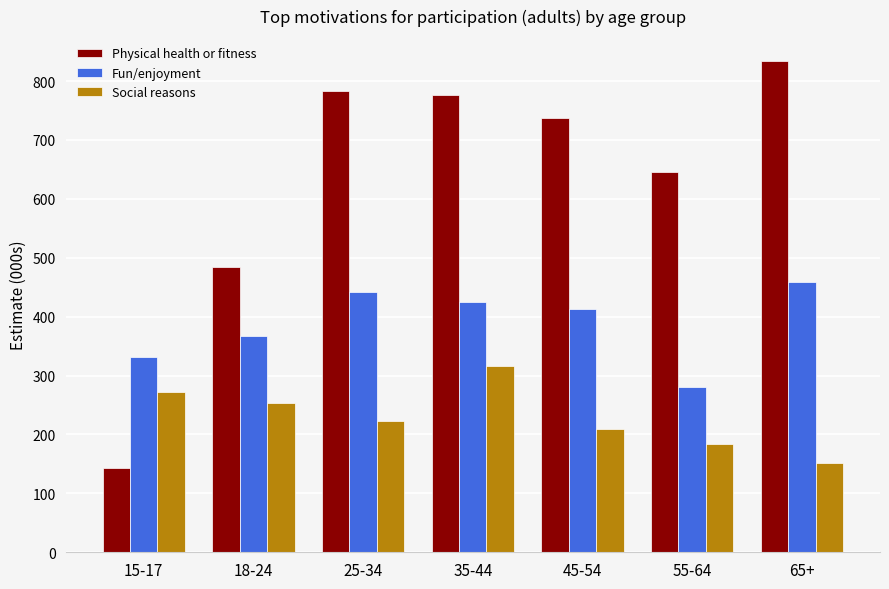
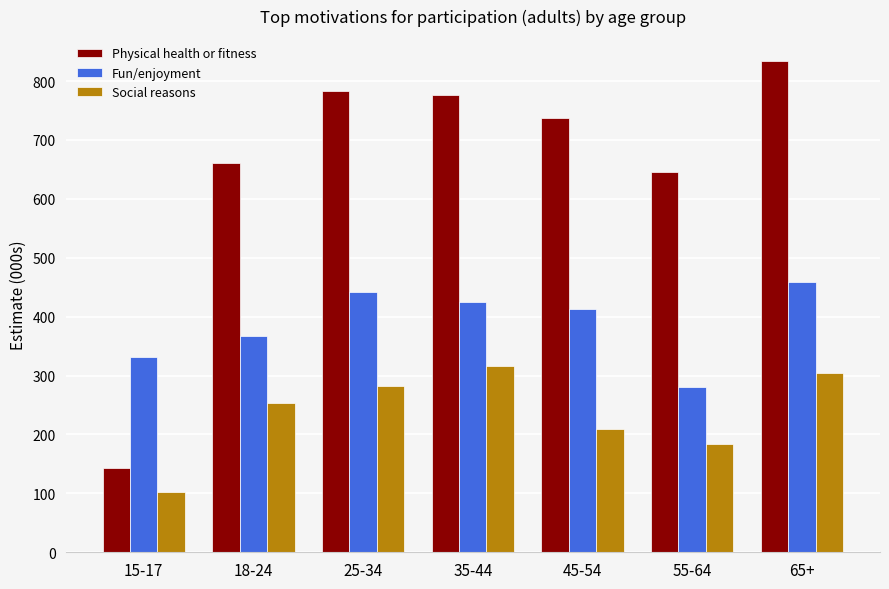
  {
    "Physical health or fitness": {
      "15-17": 140,
-     "18-24": 480,
+     "18-24": 660,
      "25-34": 780,
      "35-44": 780,
      "45-54": 740,
      "55-64": 650,
      "65+": 830
    },
    "Fun/enjoyment": {
      "15-17": 330,
      "18-24": 370,
      "25-34": 440,
      "35-44": 430,
      "45-54": 410,
      "55-64": 280,
      "65+": 460
    },
    "Social reasons": {
-     "15-17": 270,
+     "15-17": 100,
      "18-24": 250,
-     "25-34": 220,
+     "25-34": 280,
      "35-44": 320,
      "45-54": 210,
      "55-64": 180,
-     "65+": 150
+     "65+": 300
    }
  }
